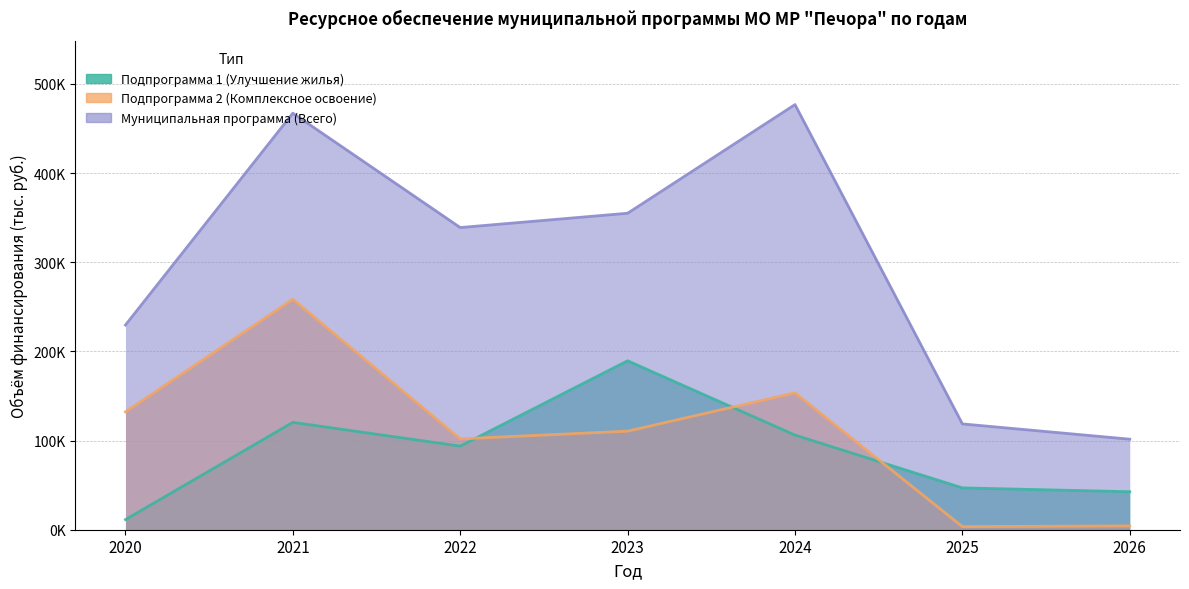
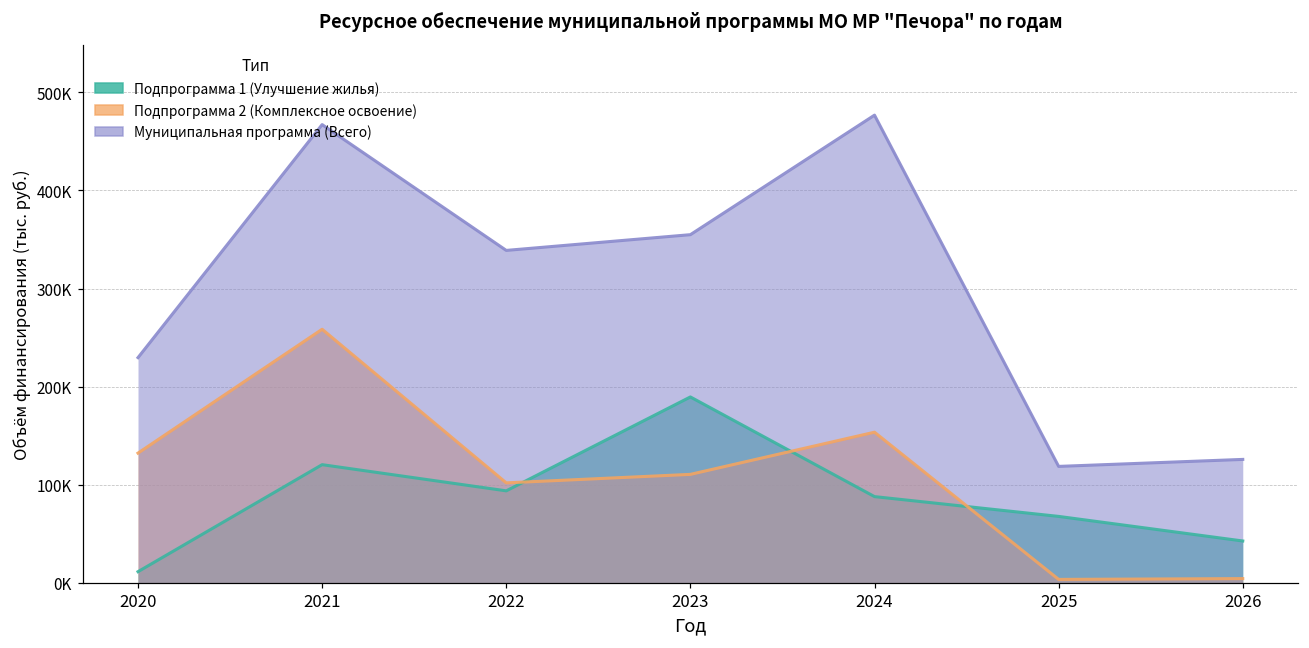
  {
    "Подпрограмма 1 (Улучшение жилья)": {
      "2020": 10000,
      "2021": 120000,
      "2022": 90000,
      "2023": 190000,
-     "2024": 110000,
-     "2025": 50000,
+     "2024": 90000,
+     "2025": 70000,
      "2026": 40000
    },
    "Подпрограмма 2 (Комплексное освоение)": {
      "2020": 130000,
      "2021": 260000,
      "2022": 100000,
      "2023": 110000,
      "2024": 150000,
      "2025": 0,
      "2026": 0
    },
    "Муниципальная программа (Всего)": {
      "2020": 230000,
      "2021": 470000,
      "2022": 340000,
      "2023": 350000,
      "2024": 480000,
      "2025": 120000,
-     "2026": 100000
+     "2026": 130000
    }
  }
